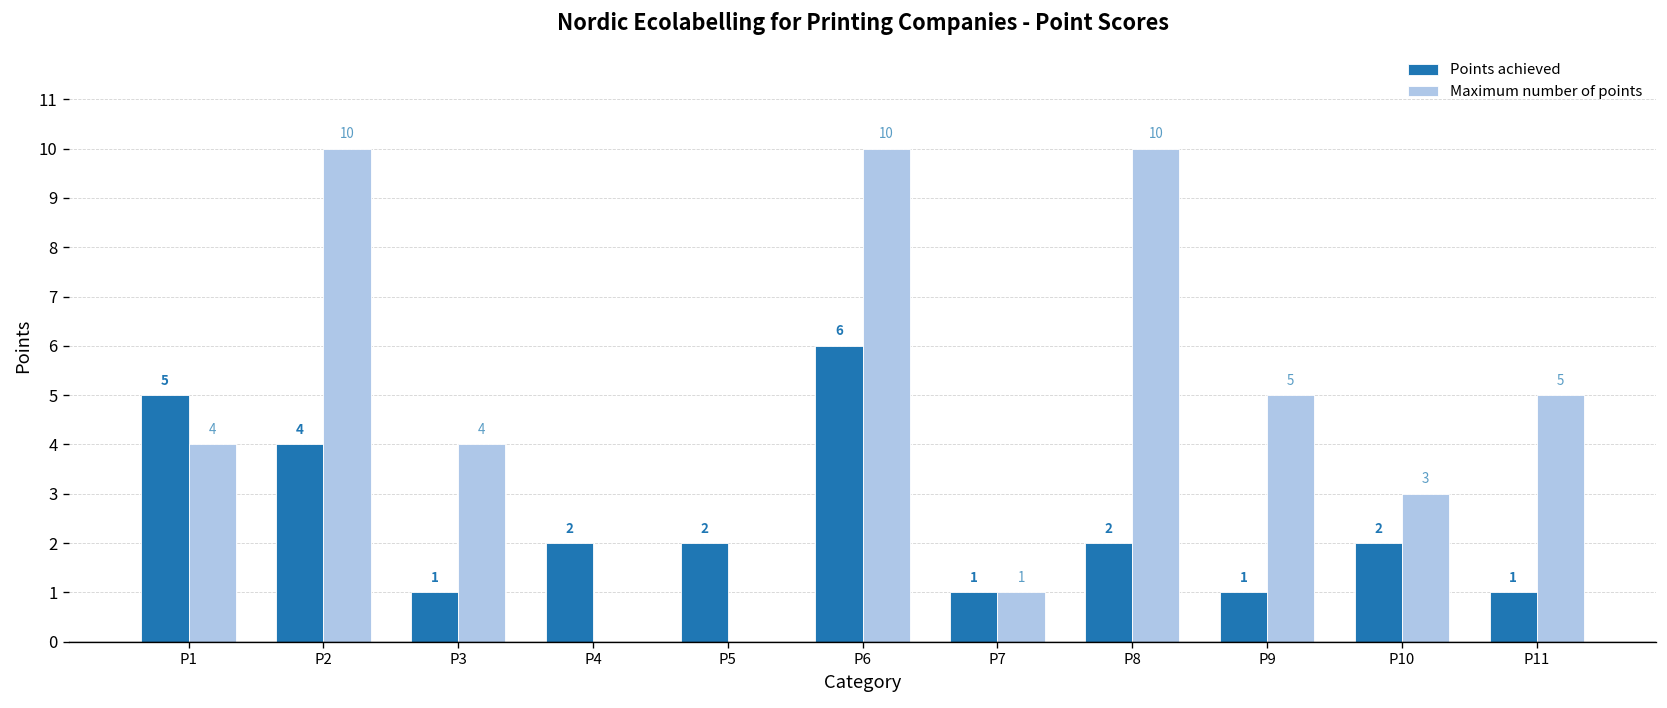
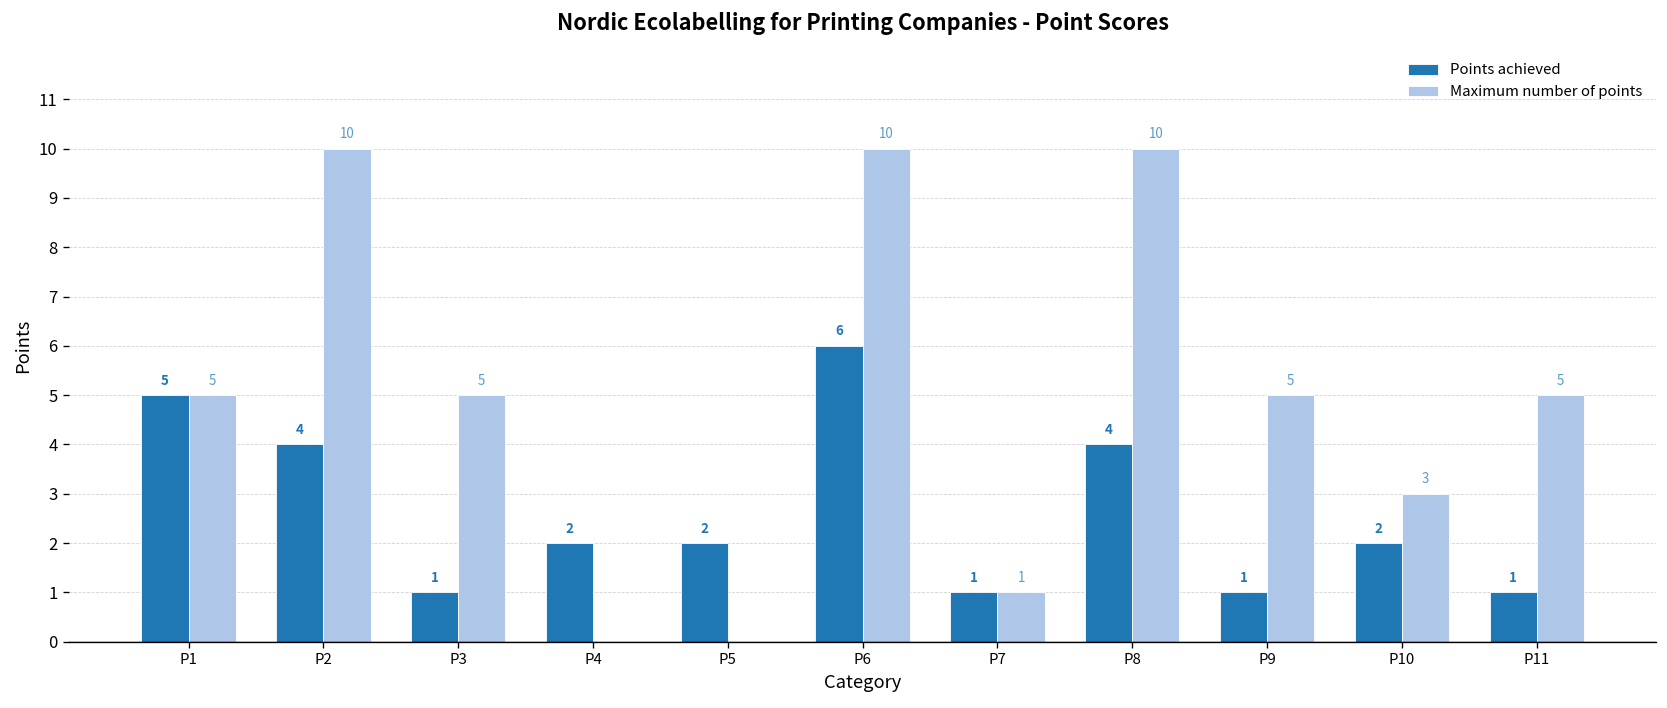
  {
    "Points achieved": {
      "P1": 5,
      "P2": 4,
      "P3": 1,
      "P4": 2,
      "P5": 2,
      "P6": 6,
      "P7": 1,
-     "P8": 2,
+     "P8": 4,
      "P9": 1,
      "P10": 2,
      "P11": 1
    },
    "Maximum number of points": {
-     "P1": 4,
+     "P1": 5,
      "P2": 10,
-     "P3": 4,
+     "P3": 5,
      "P6": 10,
      "P7": 1,
      "P8": 10,
      "P9": 5,
      "P10": 3,
      "P11": 5
    }
  }
